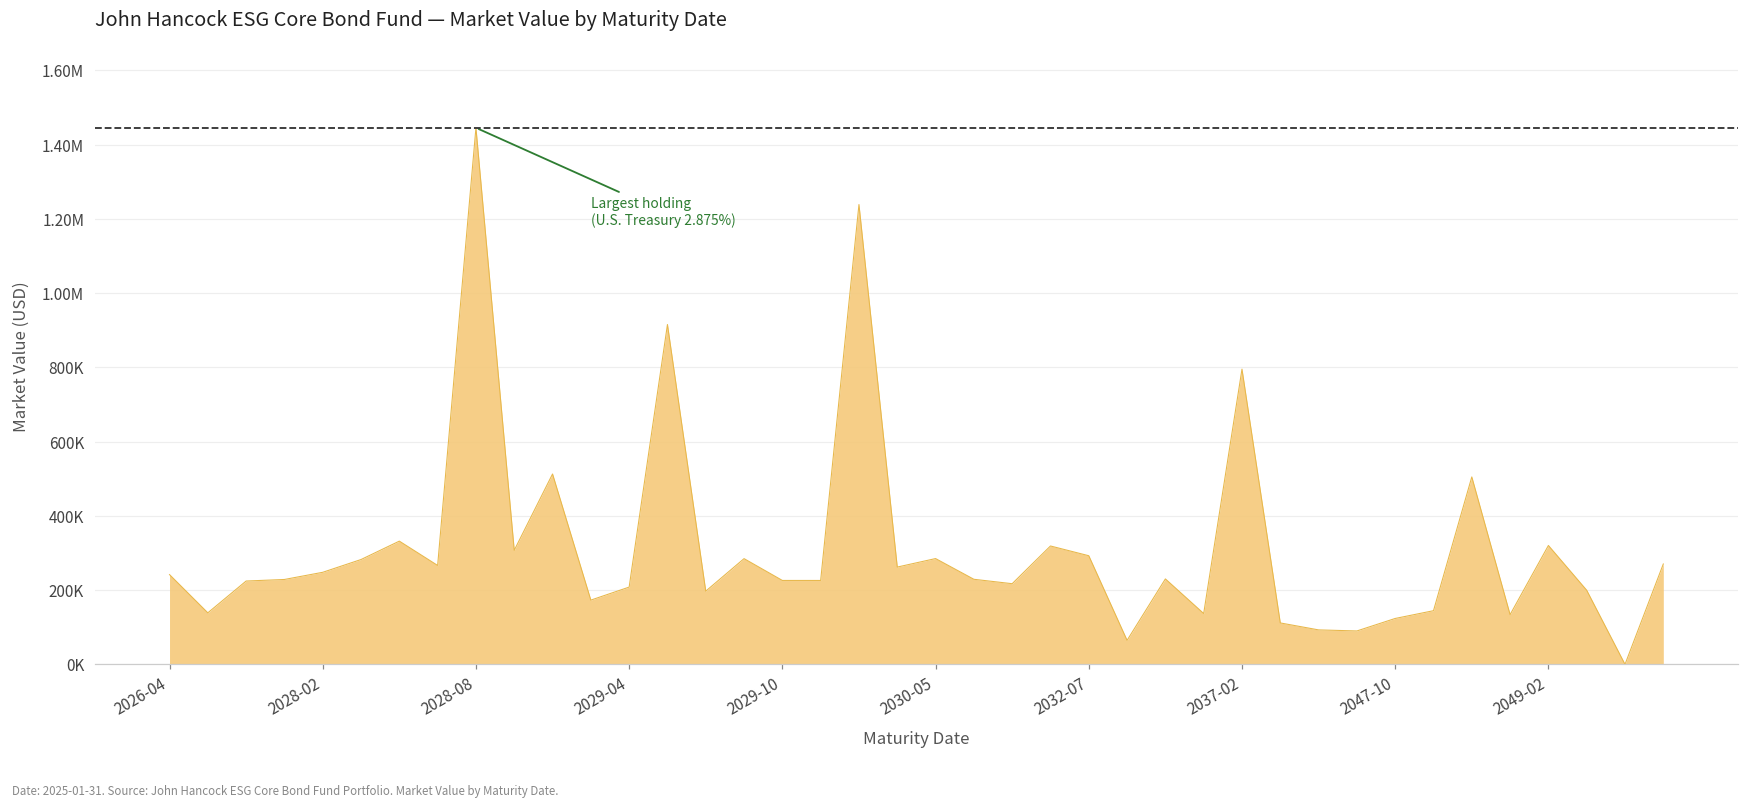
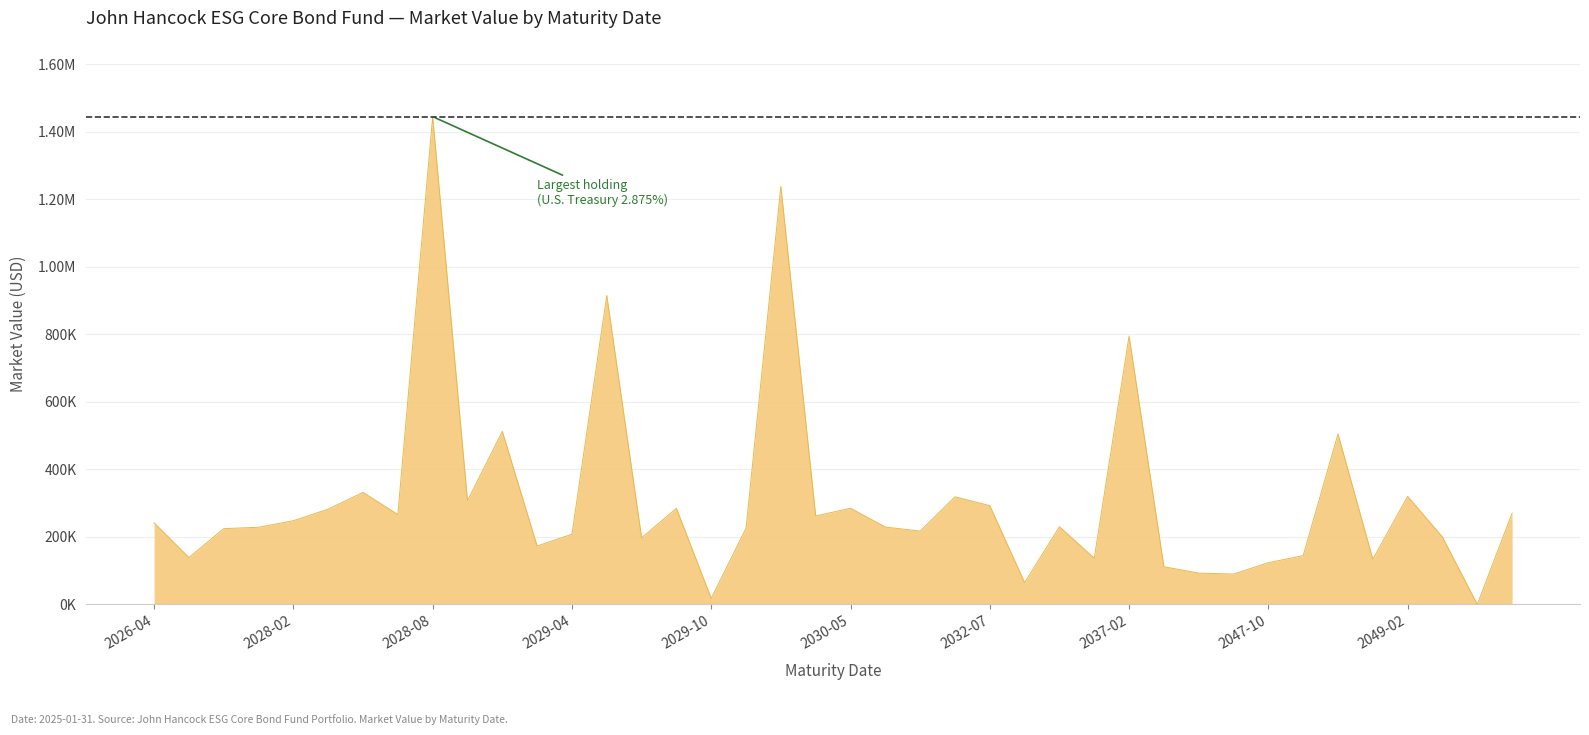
  {
    "2026-04": 240000,
-   "2029-10": 230000,
+   "2029-10": 20000,
    "2032-07": 290000,
    "2047-10": 120000
  }
